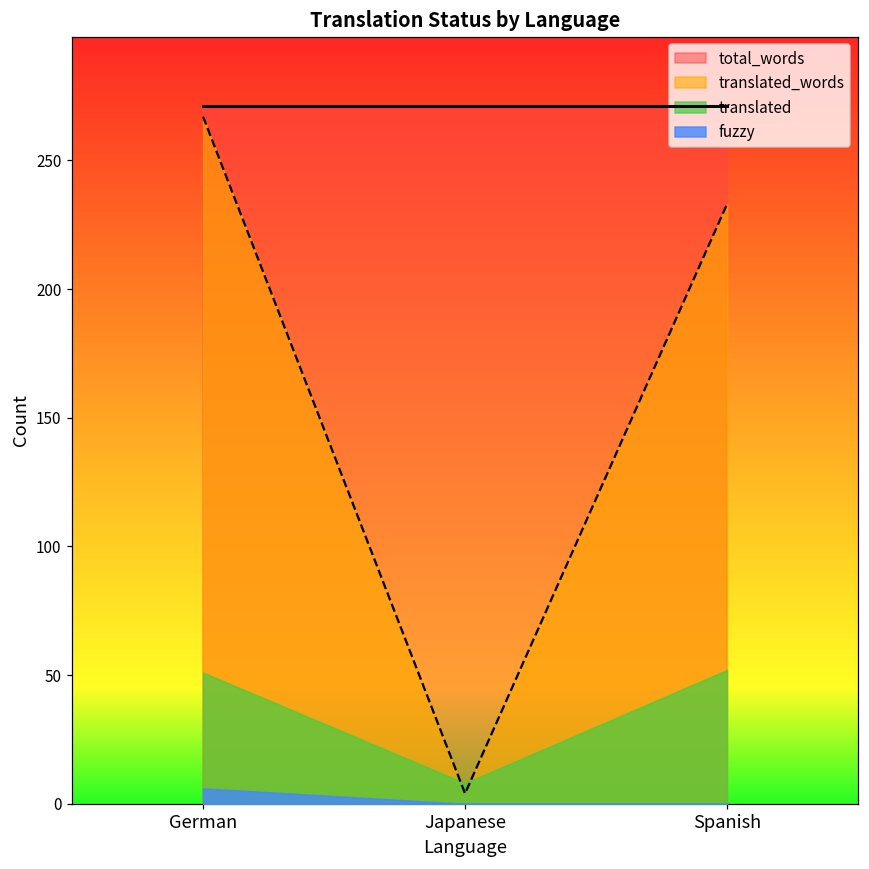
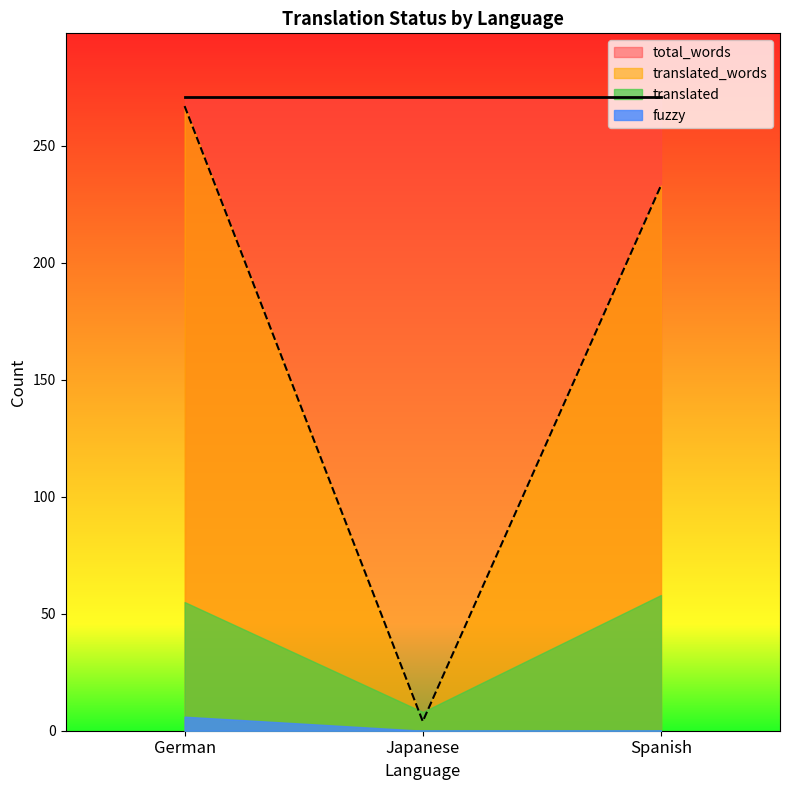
  {
    "total_words": {
      "German": 271,
      "Japanese": 271
    },
    "translated_words": {
      "German": 267,
      "Japanese": 4,
      "Spanish": 233
    },
    "translated": {
-     "German": 51,
+     "German": 55,
      "Japanese": 8,
-     "Spanish": 52
+     "Spanish": 58
    },
    "fuzzy": {
      "German": 6,
      "Japanese": 0,
      "Spanish": 0
    }
  }
